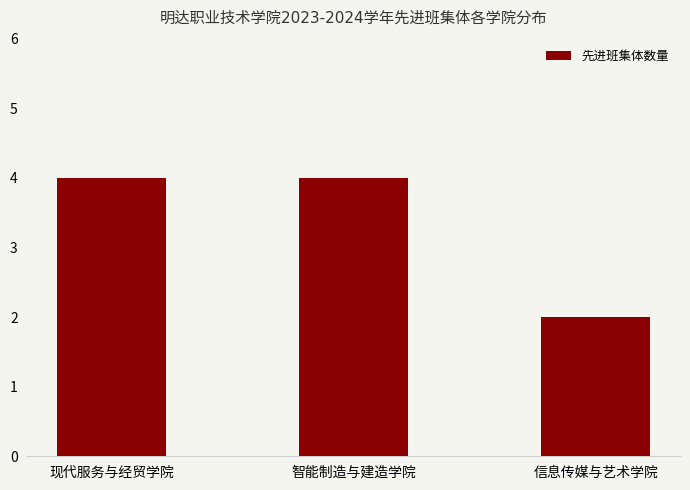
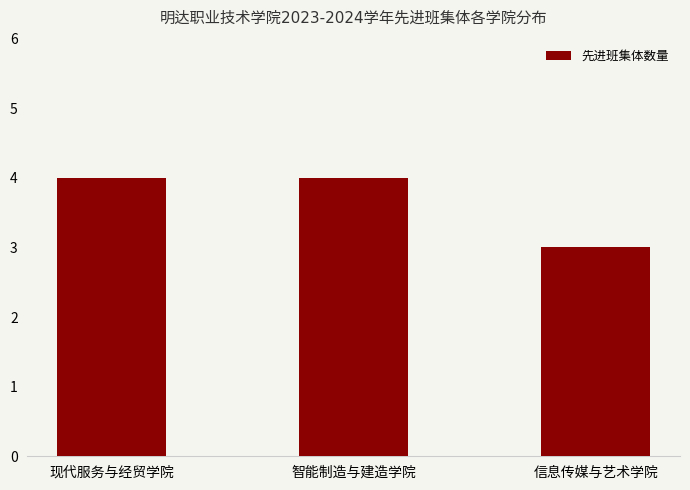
  {
    "现代服务与经贸学院": 4,
    "智能制造与建造学院": 4,
-   "信息传媒与艺术学院": 2
+   "信息传媒与艺术学院": 3
  }
